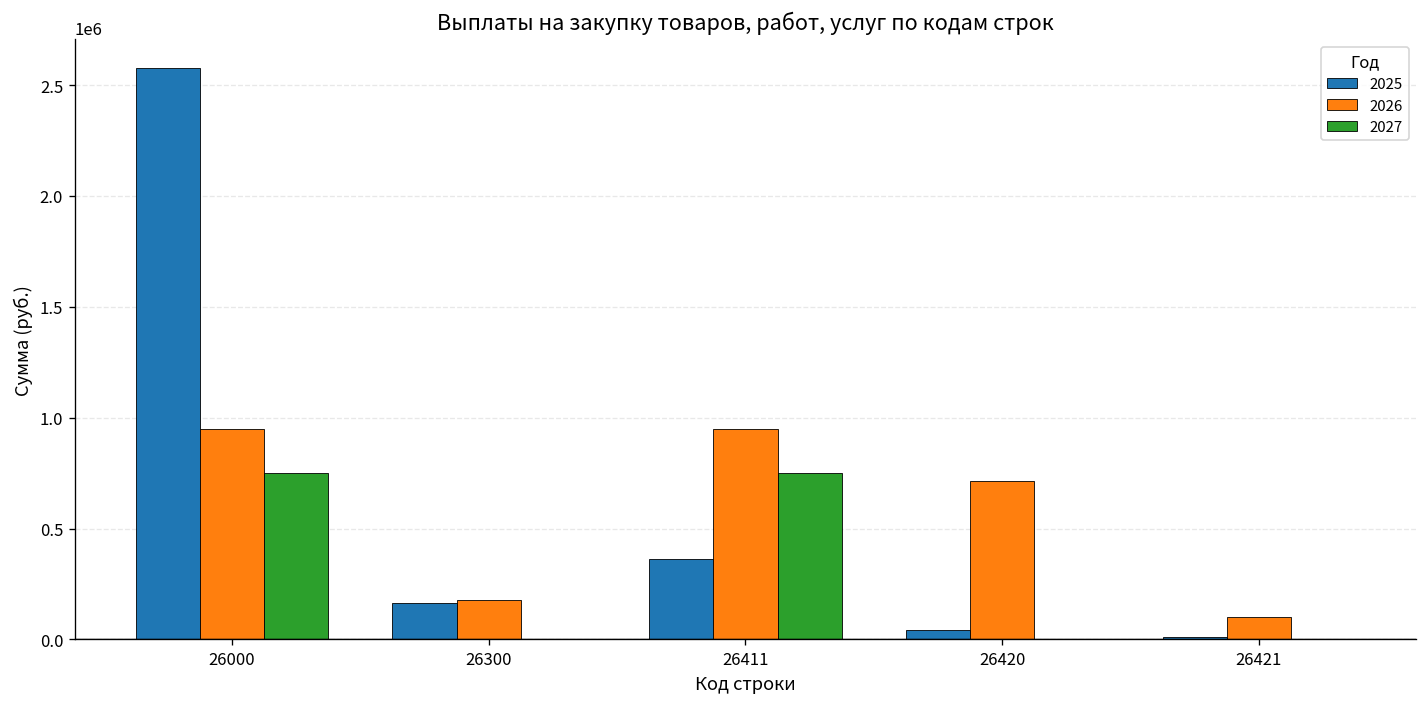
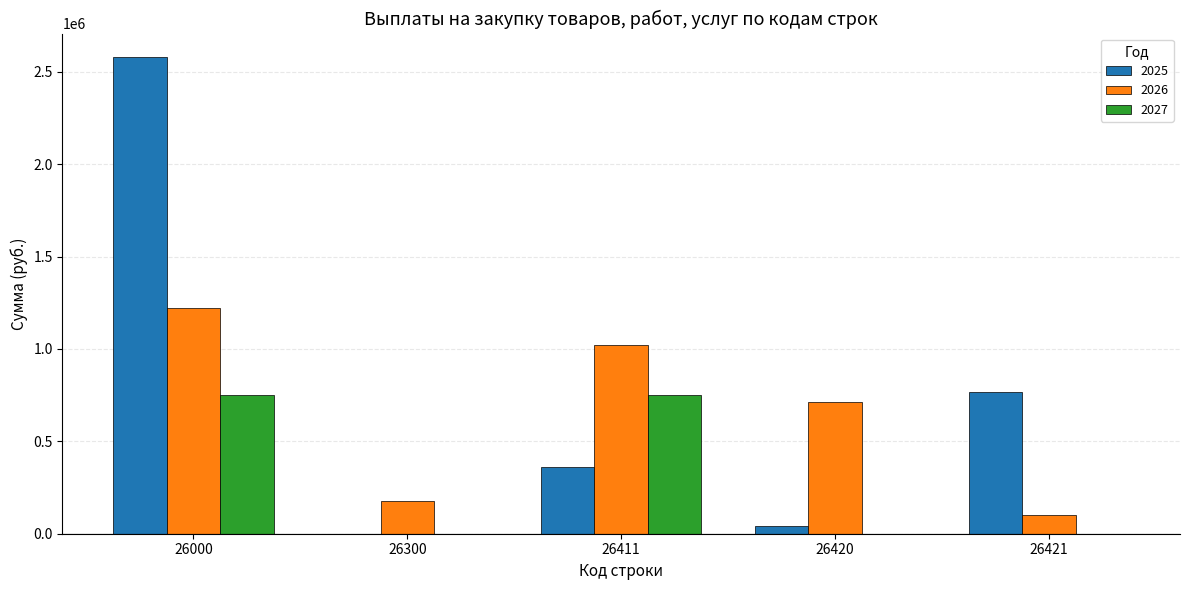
  {
    "2025": {
      "26000": 2580000,
-     "26300": 160000,
+     "26300": 0,
      "26411": 360000,
      "26420": 40000,
-     "26421": 10000
+     "26421": 770000
    },
    "2026": {
-     "26000": 950000,
+     "26000": 1220000,
      "26300": 180000,
-     "26411": 950000,
+     "26411": 1020000,
      "26420": 710000,
      "26421": 100000
    },
    "2027": {
      "26000": 750000,
      "26300": 0,
      "26411": 750000,
      "26420": 0,
      "26421": 0
    }
  }
